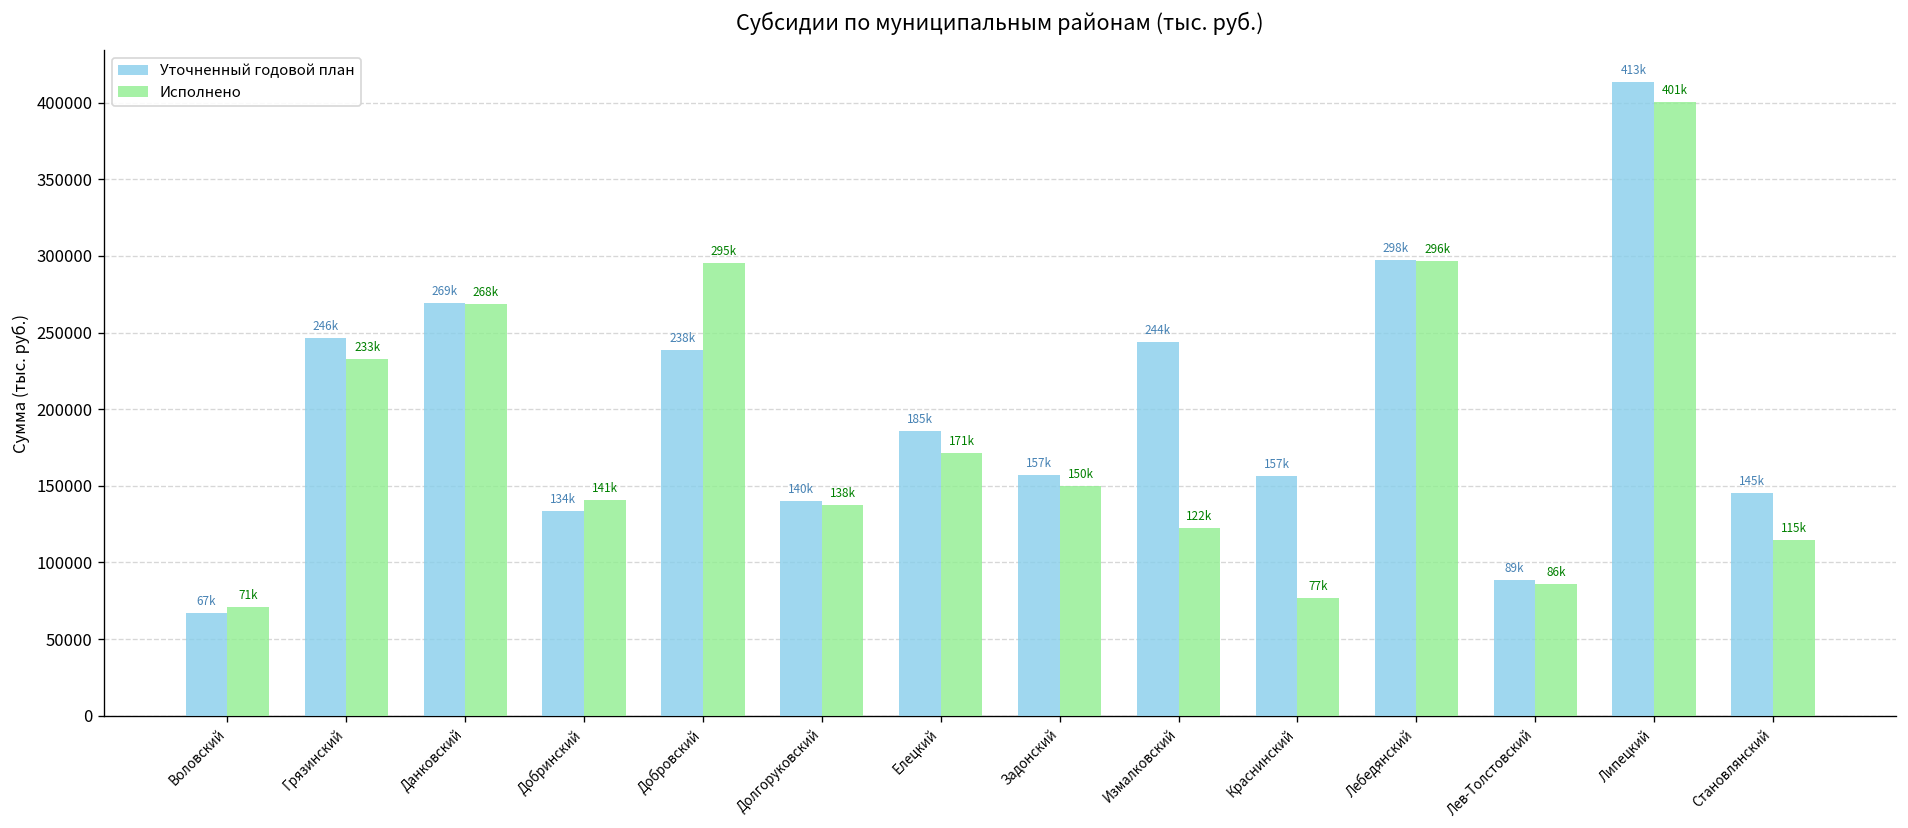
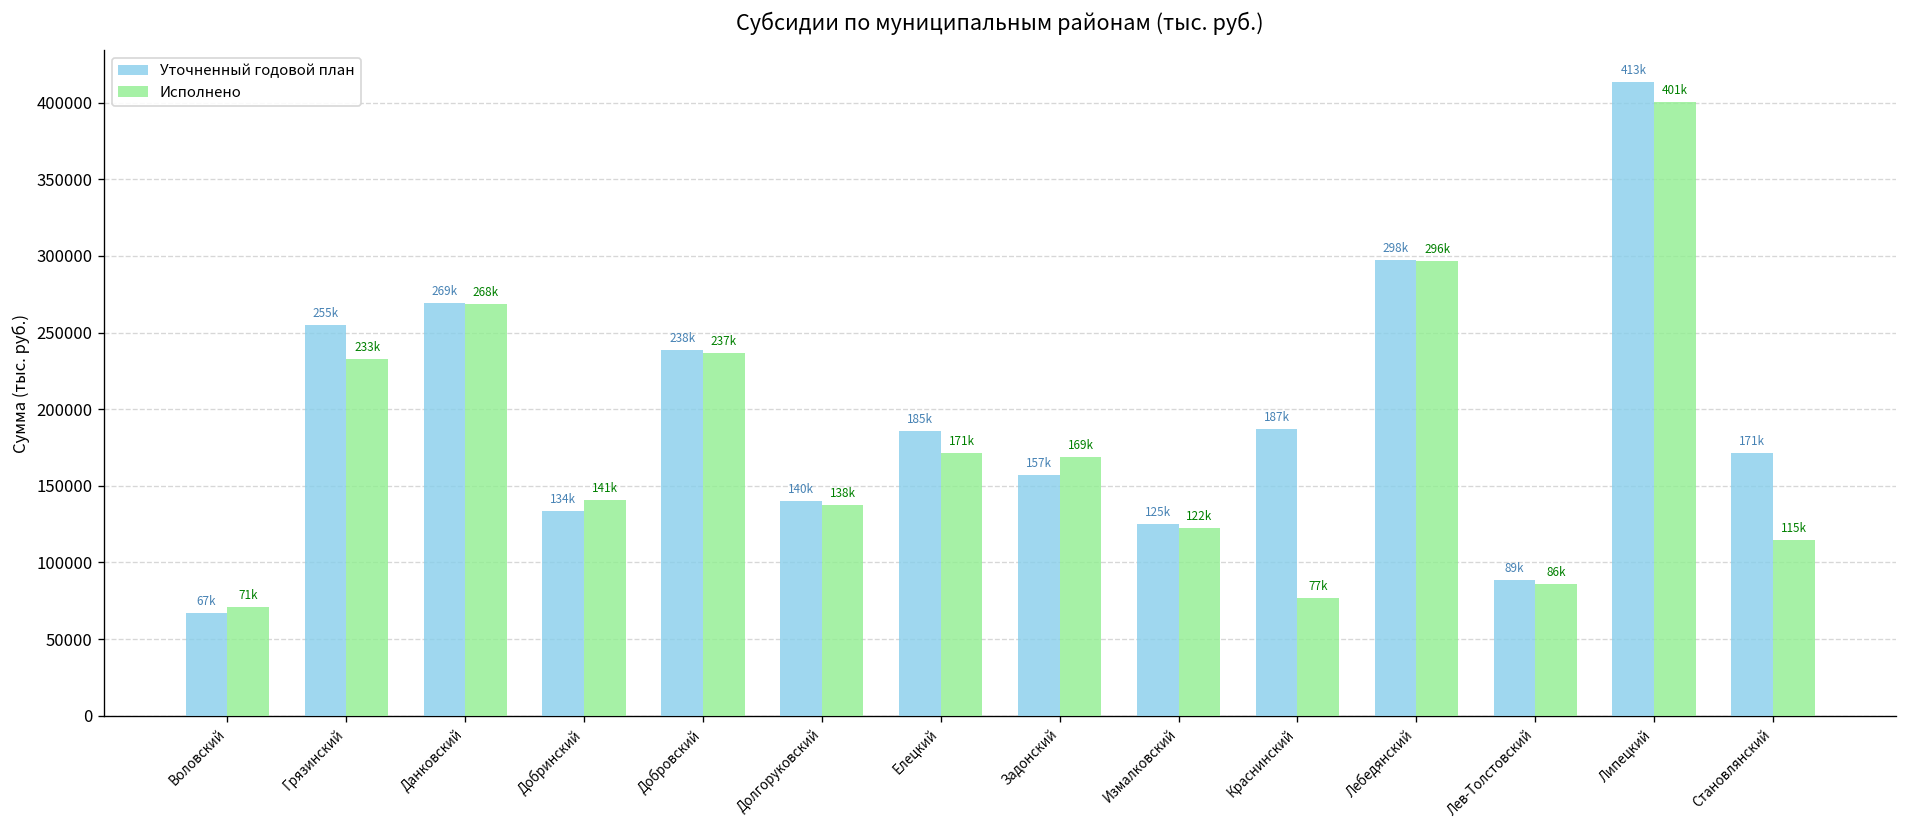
  {
    "Уточненный годовой план": {
      "Воловский": "67k",
-     "Грязинский": "246k",
+     "Грязинский": "255k",
      "Данковский": "269k",
      "Добринский": "134k",
      "Добровский": "238k",
      "Долгоруковский": "140k",
      "Елецкий": "185k",
      "Задонский": "157k",
-     "Измалковский": "244k",
-     "Краснинский": "157k",
+     "Измалковский": "125k",
+     "Краснинский": "187k",
      "Лебедянский": "298k",
      "Лев-Толстовский": "89k",
      "Липецкий": "413k",
-     "Становлянский": "145k"
+     "Становлянский": "171k"
    },
    "Исполнено": {
      "Воловский": "71k",
      "Грязинский": "233k",
      "Данковский": "268k",
      "Добринский": "141k",
-     "Добровский": "295k",
+     "Добровский": "237k",
      "Долгоруковский": "138k",
      "Елецкий": "171k",
-     "Задонский": "150k",
+     "Задонский": "169k",
      "Измалковский": "122k",
      "Краснинский": "77k",
      "Лебедянский": "296k",
      "Лев-Толстовский": "86k",
      "Липецкий": "401k",
      "Становлянский": "115k"
    }
  }
